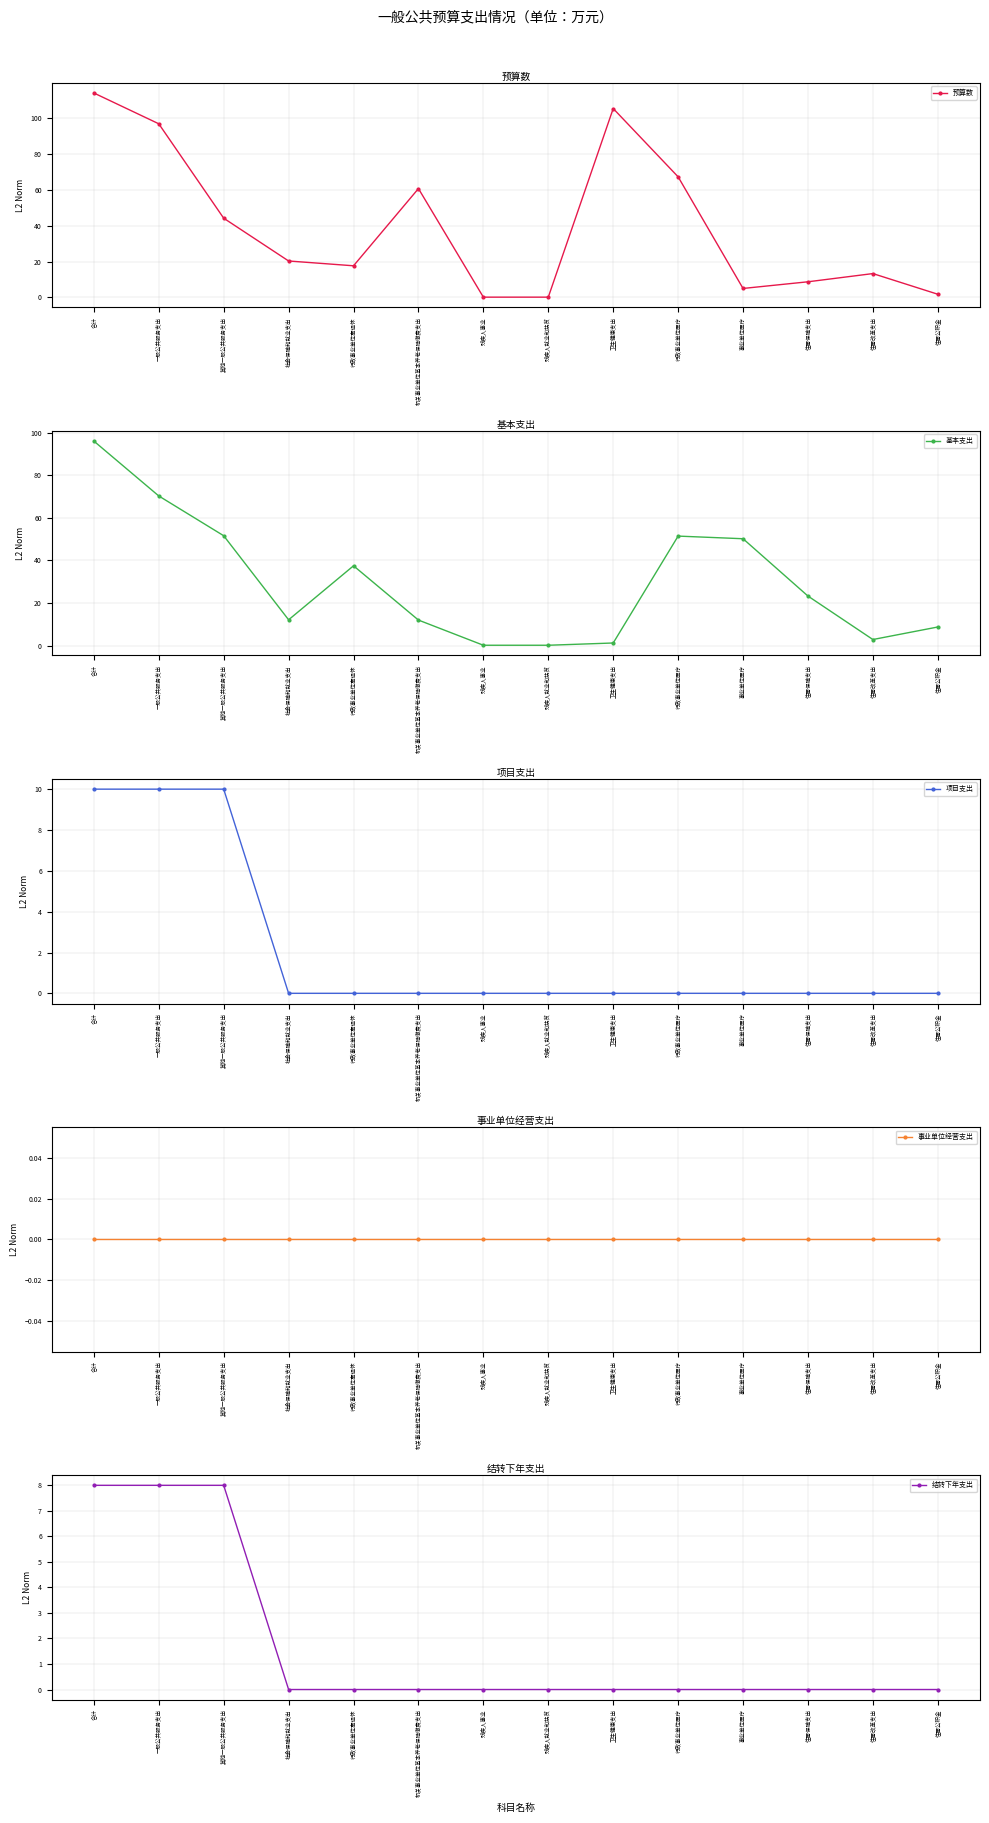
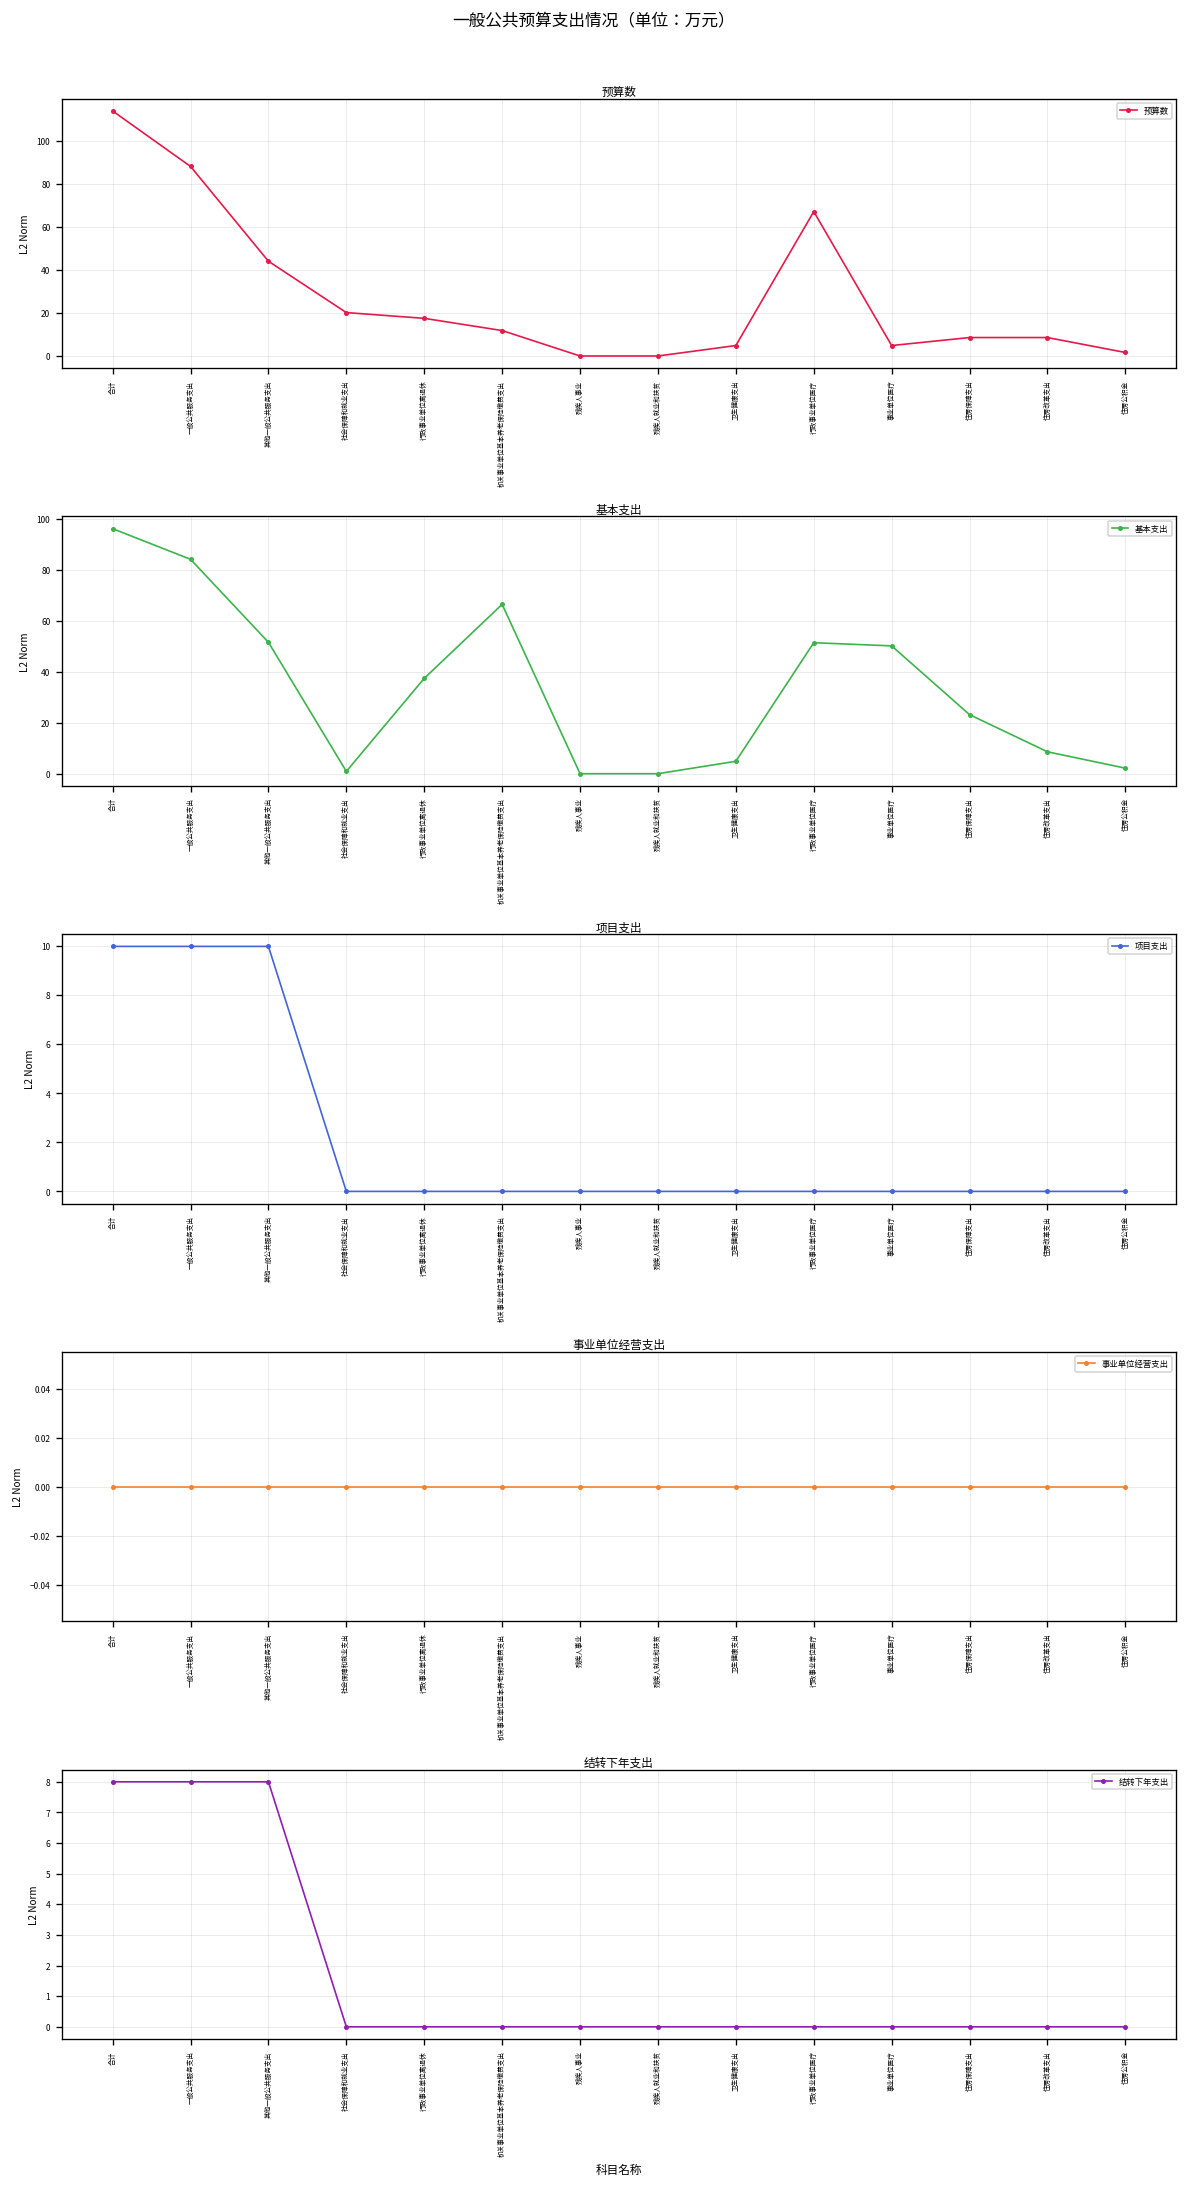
  {
    "预算数": {
      "合计": 114,
-     "一般公共服务支出": 97,
+     "一般公共服务支出": 88,
      "其他一般公共服务支出": 44,
      "社会保障和就业支出": 20,
      "行政事业单位离退休": 18,
-     "机关事业单位基本养老保险缴费支出": 61,
+     "机关事业单位基本养老保险缴费支出": 12,
      "残疾人事业": 0,
      "残疾人就业和扶贫": 0,
-     "卫生健康支出": 105,
+     "卫生健康支出": 5,
      "行政事业单位医疗": 67,
      "事业单位医疗": 5,
      "住房保障支出": 9,
-     "住房改革支出": 13,
+     "住房改革支出": 9,
      "住房公积金": 2
    },
    "基本支出": {
      "合计": 96,
-     "一般公共服务支出": 70,
+     "一般公共服务支出": 84,
      "其他一般公共服务支出": 52,
-     "社会保障和就业支出": 12,
+     "社会保障和就业支出": 1,
      "行政事业单位离退休": 37,
-     "机关事业单位基本养老保险缴费支出": 12,
+     "机关事业单位基本养老保险缴费支出": 66,
      "残疾人事业": 0,
      "残疾人就业和扶贫": 0,
-     "卫生健康支出": 1,
+     "卫生健康支出": 5,
      "行政事业单位医疗": 51,
      "事业单位医疗": 50,
      "住房保障支出": 23,
-     "住房改革支出": 3,
-     "住房公积金": 9
+     "住房改革支出": 9,
+     "住房公积金": 2
    },
    "项目支出": {
      "合计": 10.0,
      "一般公共服务支出": 10.0,
      "其他一般公共服务支出": 10.0,
      "社会保障和就业支出": 0.0,
      "行政事业单位离退休": 0.0,
      "机关事业单位基本养老保险缴费支出": 0.0,
      "残疾人事业": 0.0,
      "残疾人就业和扶贫": 0.0,
      "卫生健康支出": 0.0,
      "行政事业单位医疗": 0.0,
      "事业单位医疗": 0.0,
      "住房保障支出": 0.0,
      "住房改革支出": 0.0,
      "住房公积金": 0.0
    },
    "事业单位经营支出": {
      "合计": 0.000,
      "一般公共服务支出": 0.000,
      "其他一般公共服务支出": 0.000,
      "社会保障和就业支出": 0.000,
      "行政事业单位离退休": 0.000,
      "机关事业单位基本养老保险缴费支出": 0.000,
      "残疾人事业": 0.000,
      "残疾人就业和扶贫": 0.000,
      "卫生健康支出": 0.000,
      "行政事业单位医疗": 0.000,
      "事业单位医疗": 0.000,
      "住房保障支出": 0.000,
      "住房改革支出": 0.000,
      "住房公积金": 0.000
    },
    "结转下年支出": {
      "合计": 8.0,
      "一般公共服务支出": 8.0,
      "其他一般公共服务支出": 8.0,
      "社会保障和就业支出": 0.0,
      "行政事业单位离退休": 0.0,
      "机关事业单位基本养老保险缴费支出": 0.0,
      "残疾人事业": 0.0,
      "残疾人就业和扶贫": 0.0,
      "卫生健康支出": 0.0,
      "行政事业单位医疗": 0.0,
      "事业单位医疗": 0.0,
      "住房保障支出": 0.0,
      "住房改革支出": 0.0,
      "住房公积金": 0.0
    }
  }
